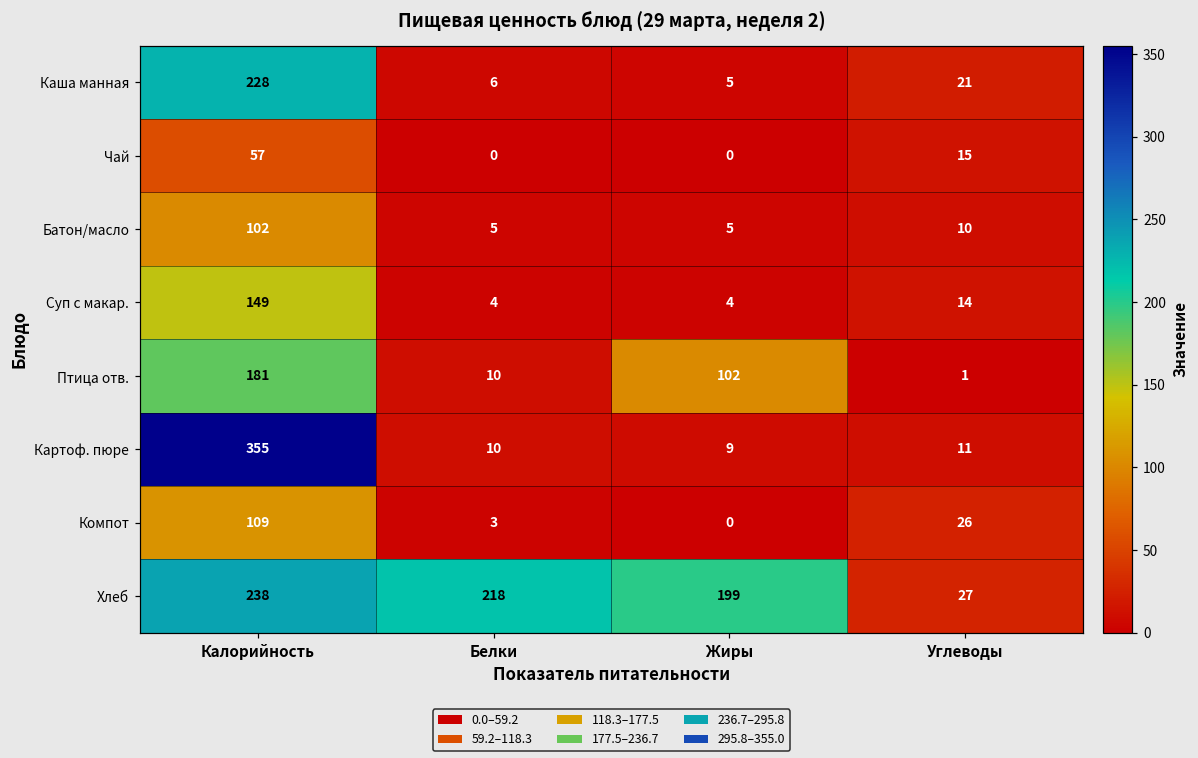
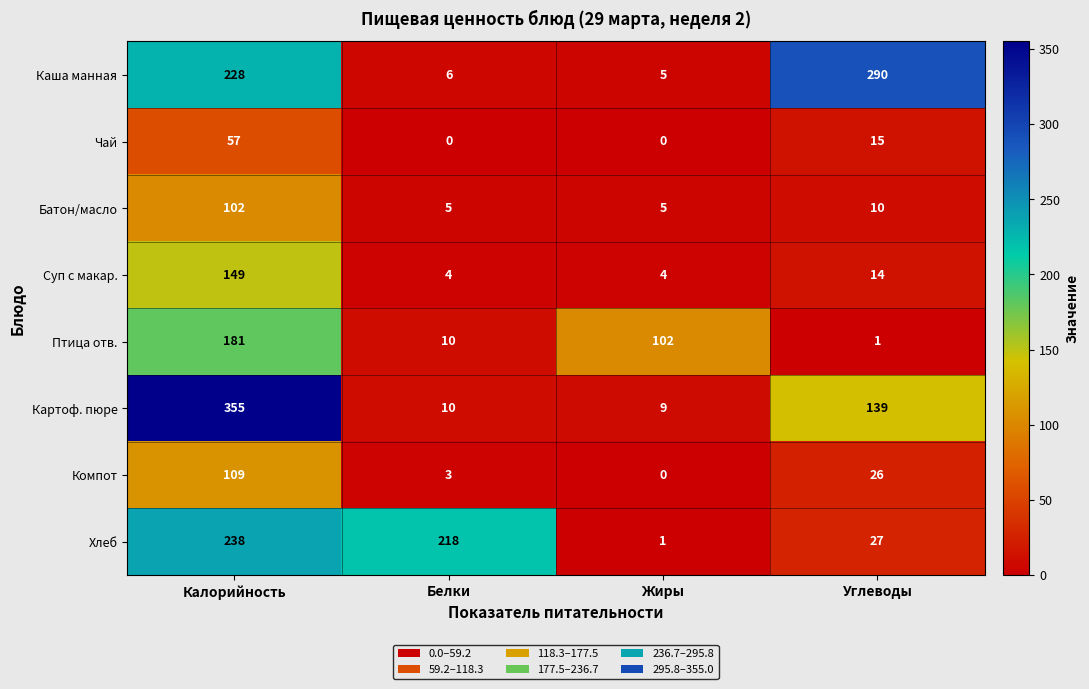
  {
    "Каша манная": {
      "Калорийность": 228,
      "Белки": 6,
      "Жиры": 5,
-     "Углеводы": 21
+     "Углеводы": 290
    },
    "Чай": {
      "Калорийность": 57,
      "Белки": 0,
      "Жиры": 0,
      "Углеводы": 15
    },
    "Батон/масло": {
      "Калорийность": 102,
      "Белки": 5,
      "Жиры": 5,
      "Углеводы": 10
    },
    "Суп с макар.": {
      "Калорийность": 149,
      "Белки": 4,
      "Жиры": 4,
      "Углеводы": 14
    },
    "Птица отв.": {
      "Калорийность": 181,
      "Белки": 10,
      "Жиры": 102,
      "Углеводы": 1
    },
    "Картоф. пюре": {
      "Калорийность": 355,
      "Белки": 10,
      "Жиры": 9,
-     "Углеводы": 11
+     "Углеводы": 139
    },
    "Компот": {
      "Калорийность": 109,
      "Белки": 3,
      "Жиры": 0,
      "Углеводы": 26
    },
    "Хлеб": {
      "Калорийность": 238,
      "Белки": 218,
-     "Жиры": 199,
+     "Жиры": 1,
      "Углеводы": 27
    }
  }
